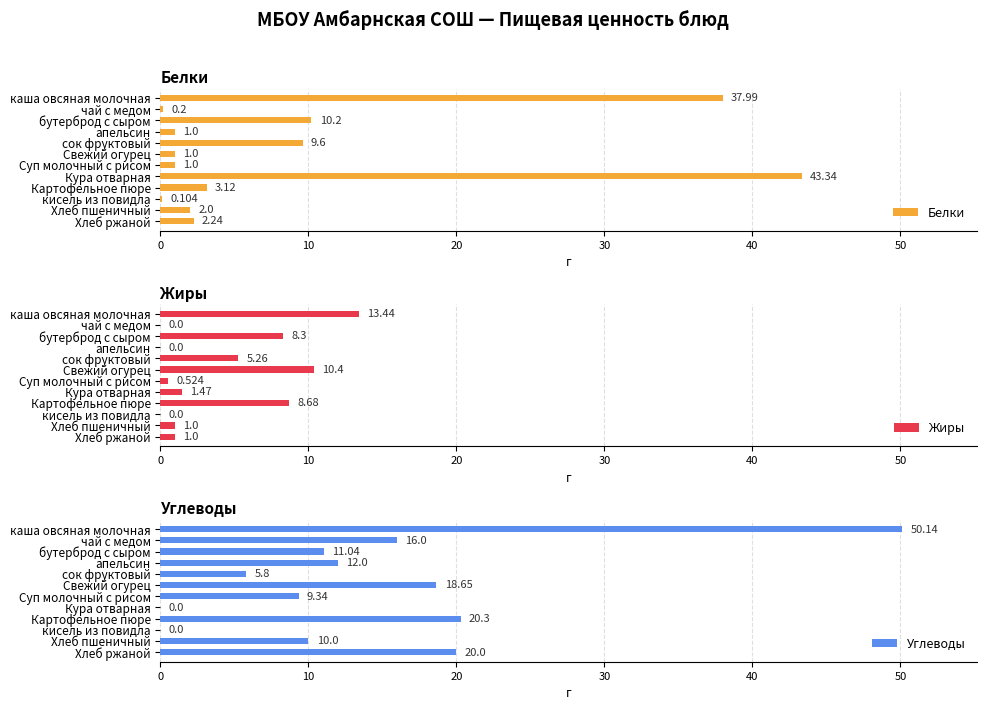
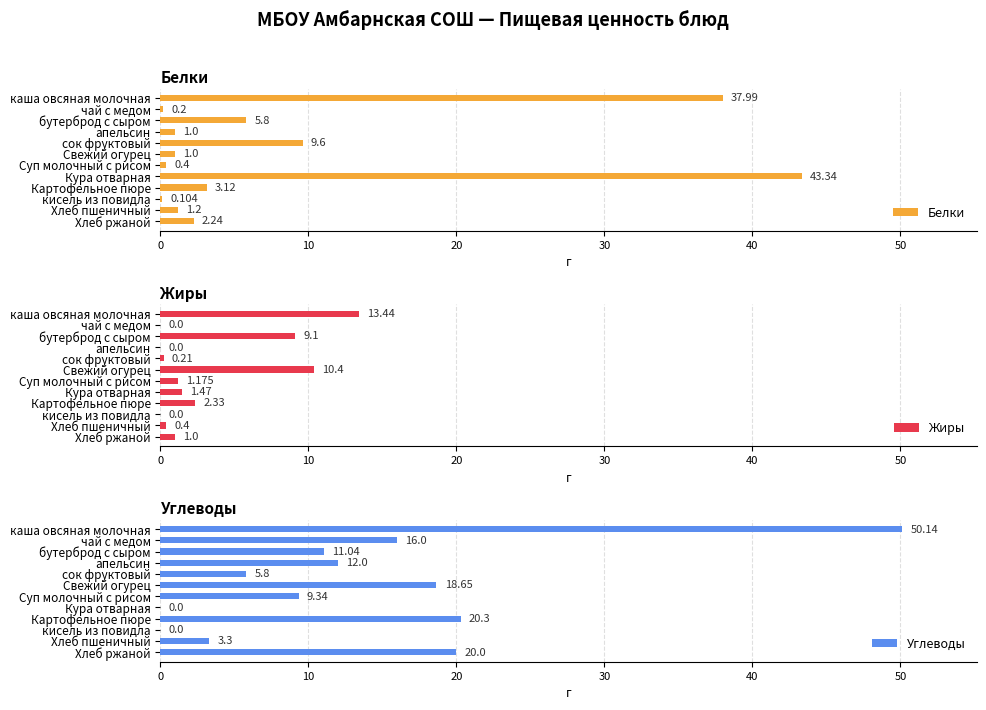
  {
    "Белки": {
      "каша овсяная молочная": 37.99,
-     "бутерброд с сыром": 10.2,
+     "бутерброд с сыром": 5.8,
      "сок фруктовый": 9.6,
      "Свежий огурец": 1.0,
-     "Суп молочный с рисом": 1.0,
+     "Суп молочный с рисом": 0.4,
      "Кура отварная": 43.34,
      "Картофельное пюре": 3.12,
      "кисель из повидла": 0.104,
-     "Хлеб пшеничный": 2.0
+     "Хлеб пшеничный": 1.2
    },
    "Жиры": {
      "каша овсяная молочная": 13.44,
-     "бутерброд с сыром": 8.3,
-     "сок фруктовый": 5.26,
+     "бутерброд с сыром": 9.1,
+     "сок фруктовый": 0.21,
      "Свежий огурец": 10.4,
-     "Суп молочный с рисом": 0.524,
+     "Суп молочный с рисом": 1.175,
      "Кура отварная": 1.47,
-     "Картофельное пюре": 8.68,
+     "Картофельное пюре": 2.33,
      "кисель из повидла": 0.0,
-     "Хлеб пшеничный": 1.0
+     "Хлеб пшеничный": 0.4
    },
    "Углеводы": {
      "каша овсяная молочная": 50.14,
      "бутерброд с сыром": 11.04,
      "сок фруктовый": 5.8,
      "Свежий огурец": 18.65,
      "Суп молочный с рисом": 9.34,
      "Кура отварная": 0.0,
      "Картофельное пюре": 20.3,
      "кисель из повидла": 0.0,
-     "Хлеб пшеничный": 10.0
+     "Хлеб пшеничный": 3.3
    }
  }
